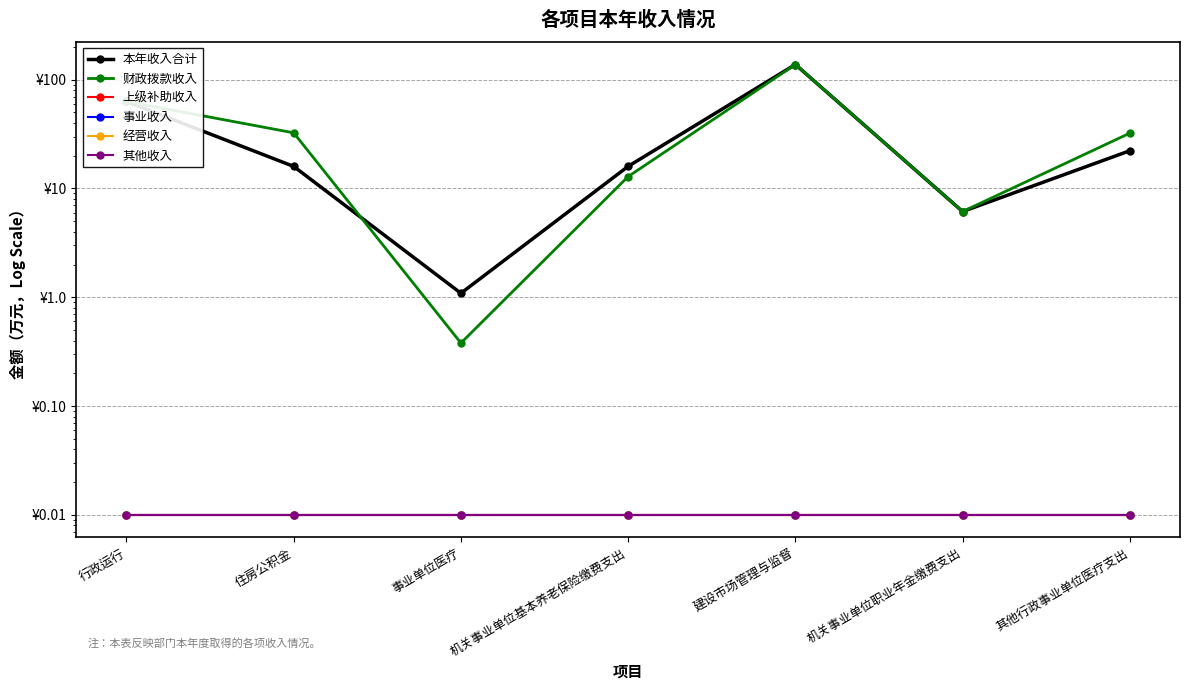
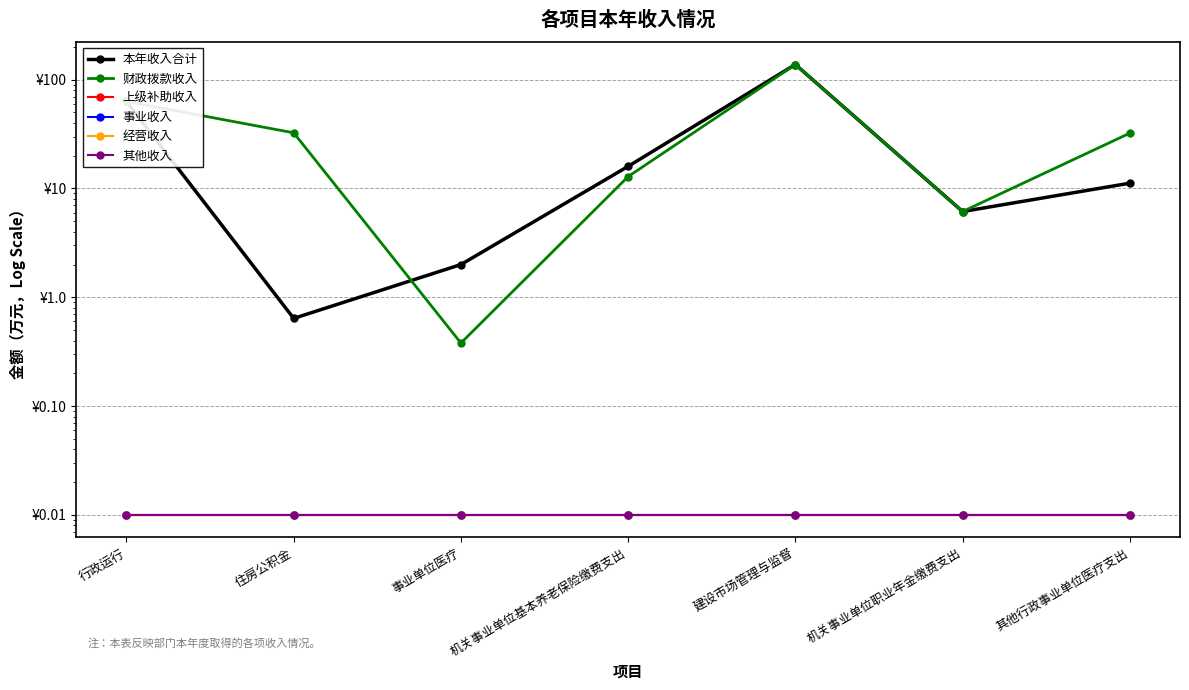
  {
    "本年收入合计": {
-     "住房公积金": "¥16",
-     "事业单位医疗": "¥1.1",
+     "住房公积金": "¥0.6",
+     "事业单位医疗": "¥2.0",
      "机关事业单位基本养老保险缴费支出": "¥16",
-     "其他行政事业单位医疗支出": "¥22"
+     "其他行政事业单位医疗支出": "¥11"
    },
    "财政拨款收入": {
      "住房公积金": "¥32",
      "事业单位医疗": "¥0.4",
      "机关事业单位基本养老保险缴费支出": "¥13",
      "其他行政事业单位医疗支出": "¥32"
    },
    "其他收入": {
      "行政运行": "¥0.010",
      "住房公积金": "¥0.010",
      "事业单位医疗": "¥0.010",
      "机关事业单位基本养老保险缴费支出": "¥0.010",
      "建设市场管理与监督": "¥0.010",
      "机关事业单位职业年金缴费支出": "¥0.010",
      "其他行政事业单位医疗支出": "¥0.010"
    }
  }
